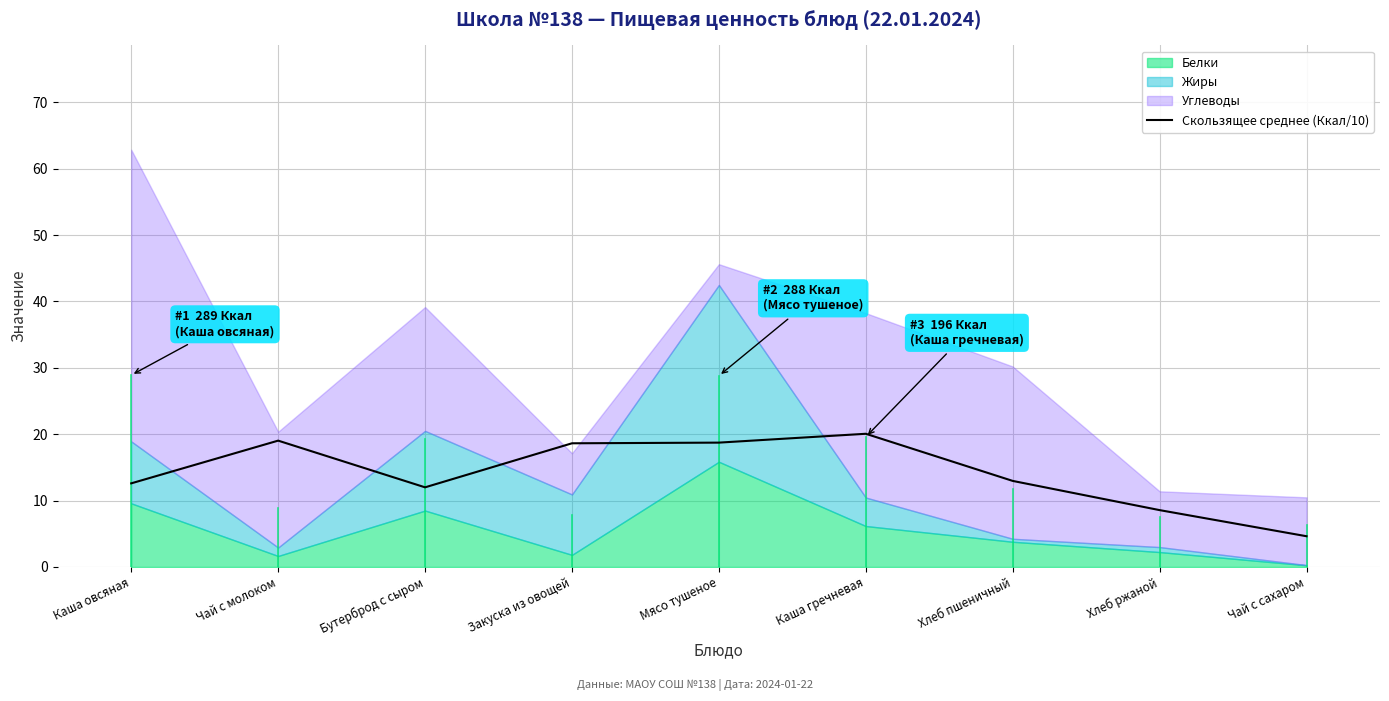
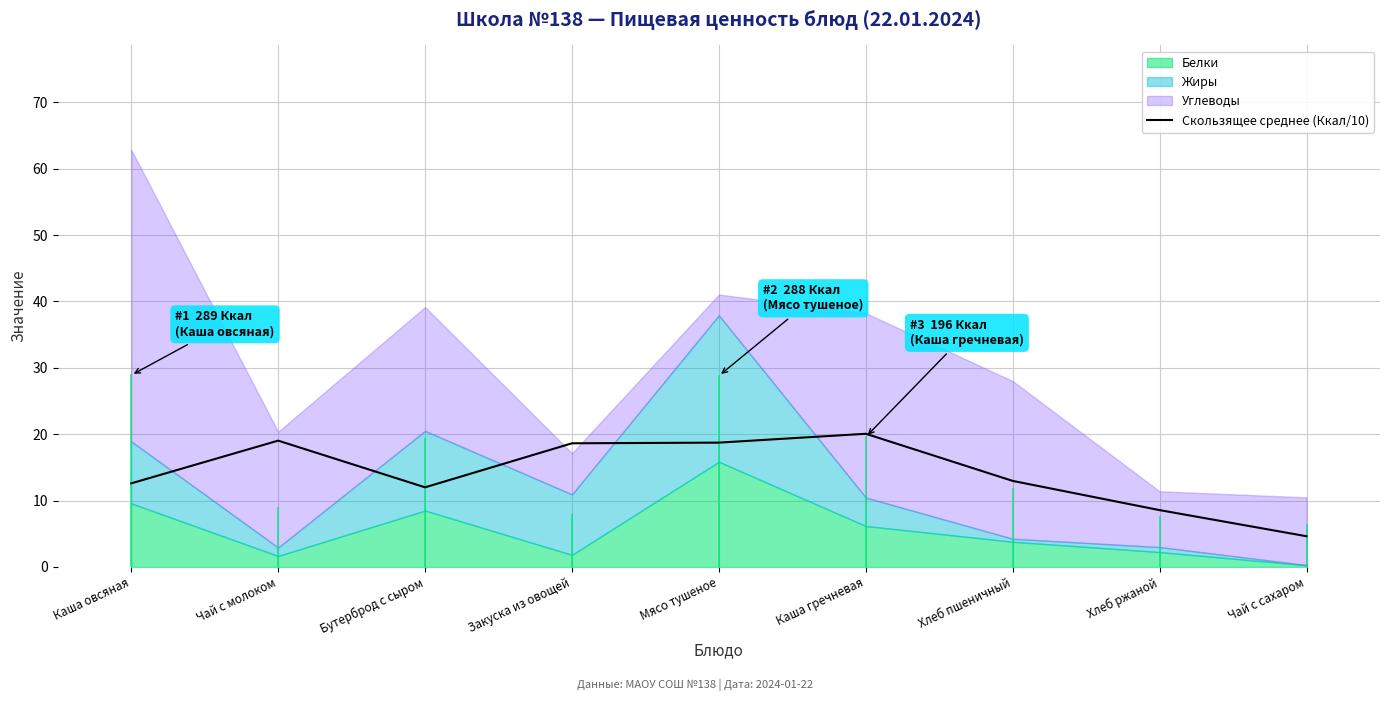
  {
    "Жиры": {
      "Каша овсяная": 9,
      "Чай с молоком": 1,
      "Бутерброд с сыром": 12,
      "Закуска из овощей": 9,
-     "Мясо тушеное": 27,
+     "Мясо тушеное": 22,
      "Каша гречневая": 4,
      "Хлеб пшеничный": 0,
      "Хлеб ржаной": 1
    },
    "Углеводы": {
      "Каша овсяная": 44,
      "Чай с молоком": 17,
      "Бутерброд с сыром": 19,
      "Закуска из овощей": 6,
      "Мясо тушеное": 3,
-     "Хлеб пшеничный": 26,
+     "Хлеб пшеничный": 24,
      "Хлеб ржаной": 8,
      "Чай с сахаром": 10
    },
    "Скользящее среднее (Ккал/10)": {
      "Каша овсяная": 13,
      "Чай с молоком": 19,
      "Бутерброд с сыром": 12,
      "Закуска из овощей": 19,
      "Мясо тушеное": 19,
      "Каша гречневая": 20,
      "Хлеб пшеничный": 13,
      "Хлеб ржаной": 9,
      "Чай с сахаром": 5
    }
  }
